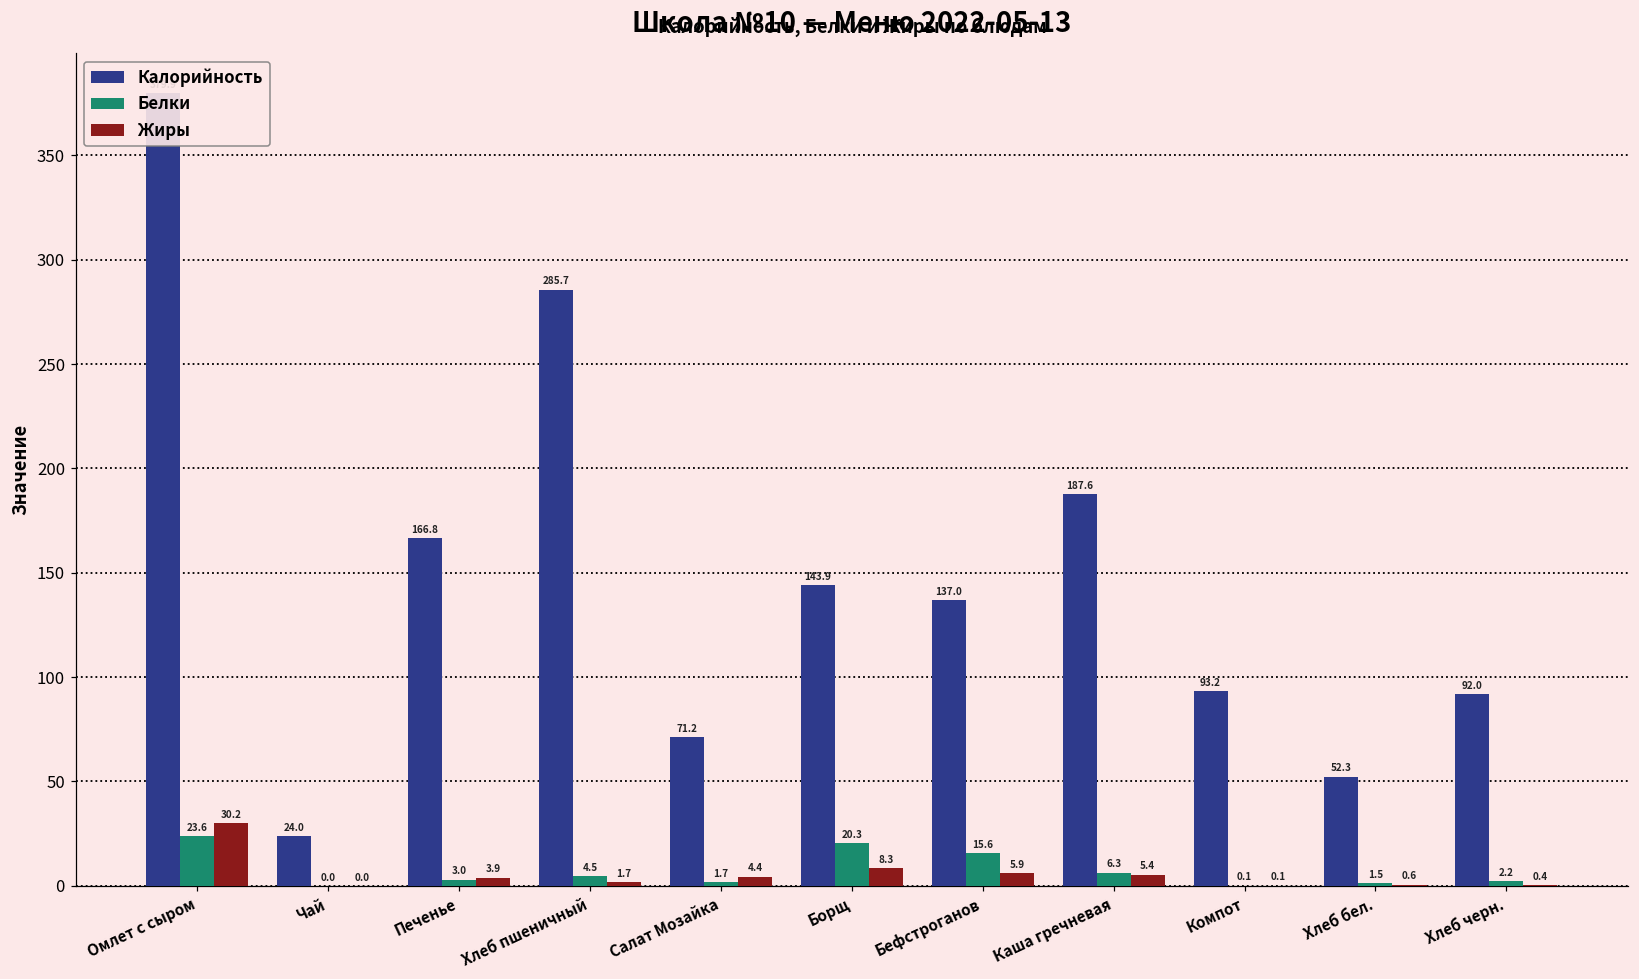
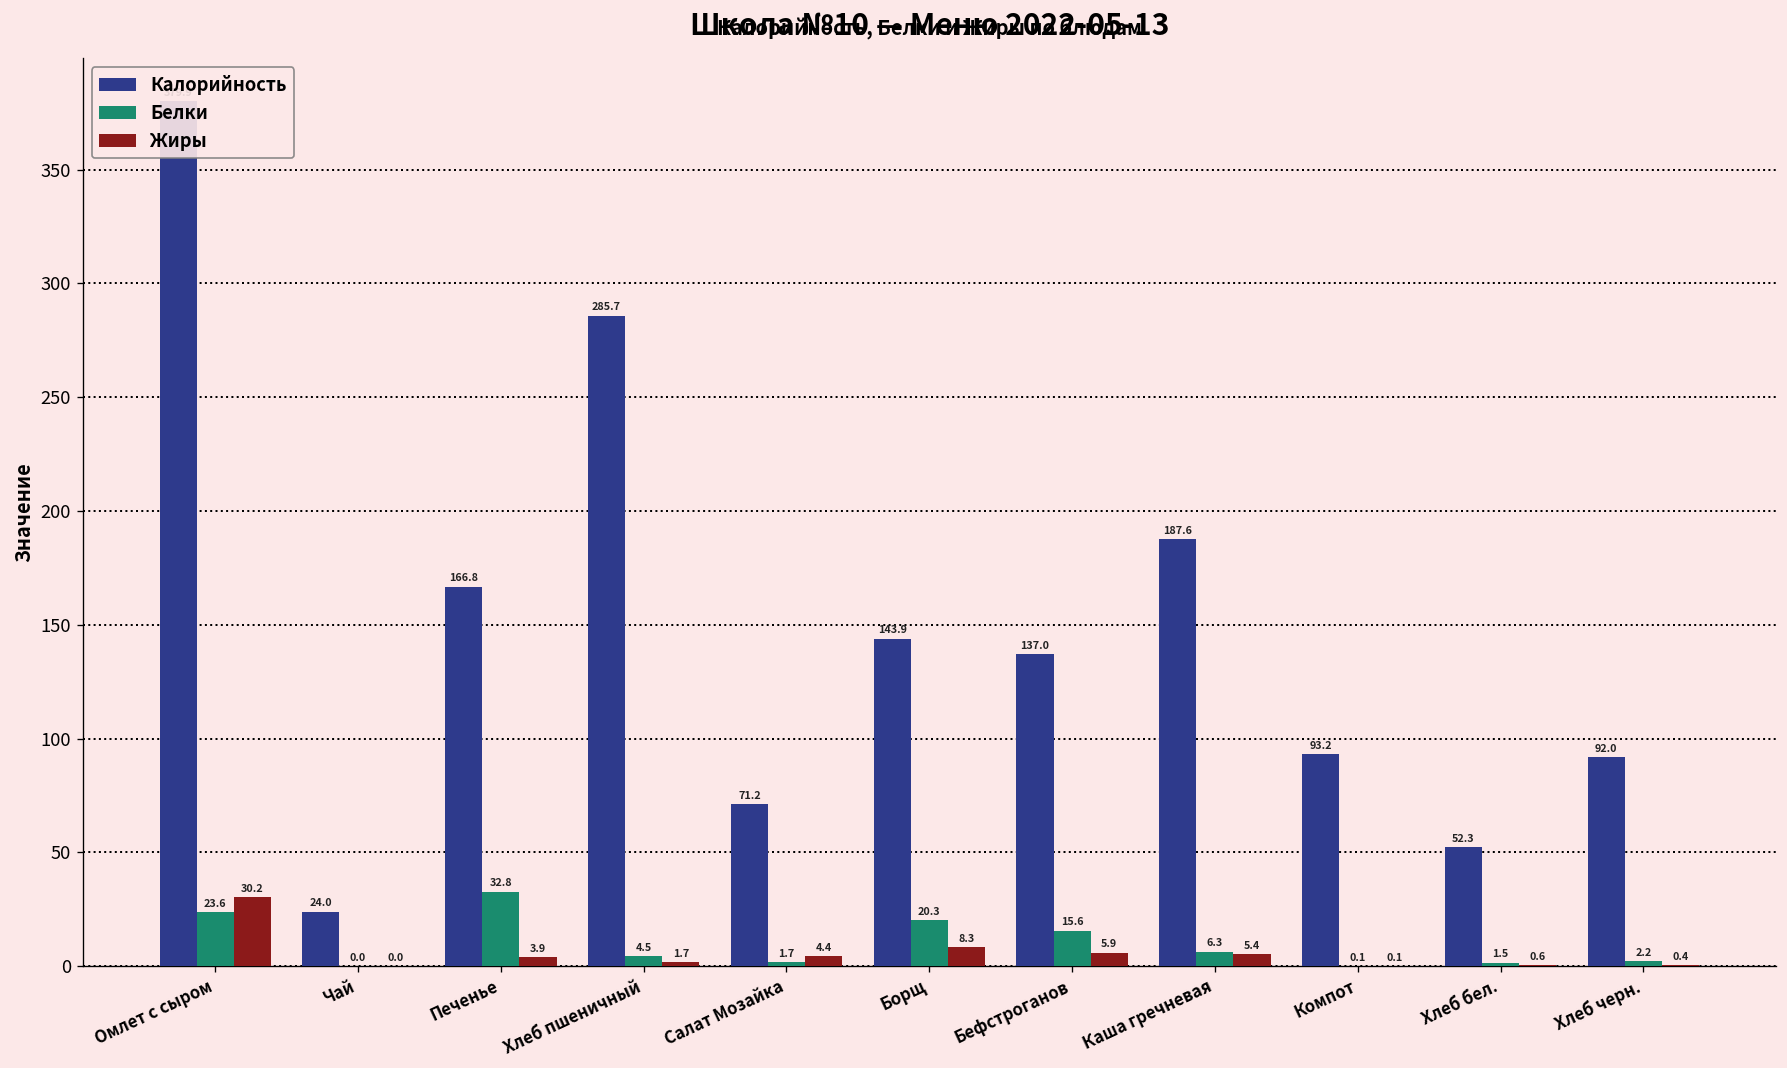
  {
    "Калорийность": {
      "Чай": 24.0,
      "Печенье": 166.8,
      "Хлеб пшеничный": 285.7,
      "Салат Мозайка": 71.2,
      "Борщ": 143.9,
      "Бефстроганов": 137.0,
      "Каша гречневая": 187.6,
      "Компот": 93.2,
      "Хлеб бел.": 52.3,
      "Хлеб черн.": 92.0
    },
    "Белки": {
      "Омлет с сыром": 23.6,
      "Чай": 0.0,
-     "Печенье": 3.0,
+     "Печенье": 32.8,
      "Хлеб пшеничный": 4.5,
      "Салат Мозайка": 1.7,
      "Борщ": 20.3,
      "Бефстроганов": 15.6,
      "Каша гречневая": 6.3,
      "Компот": 0.1,
      "Хлеб бел.": 1.5,
      "Хлеб черн.": 2.2
    },
    "Жиры": {
      "Омлет с сыром": 30.2,
      "Чай": 0.0,
      "Печенье": 3.9,
      "Хлеб пшеничный": 1.7,
      "Салат Мозайка": 4.4,
      "Борщ": 8.3,
      "Бефстроганов": 5.9,
      "Каша гречневая": 5.4,
      "Компот": 0.1,
      "Хлеб бел.": 0.6,
      "Хлеб черн.": 0.4
    }
  }
